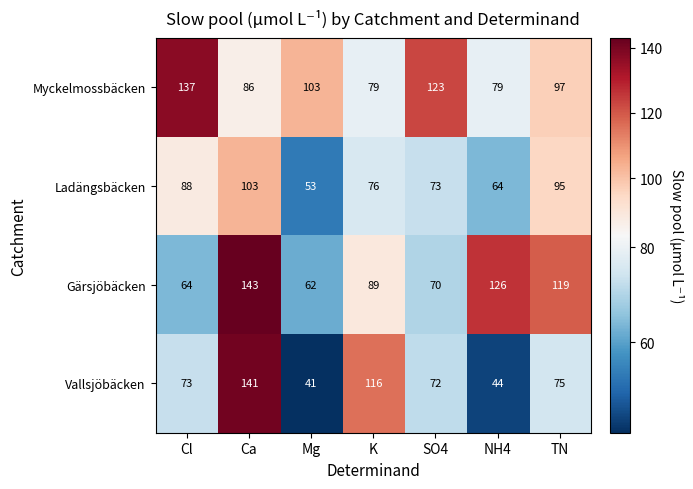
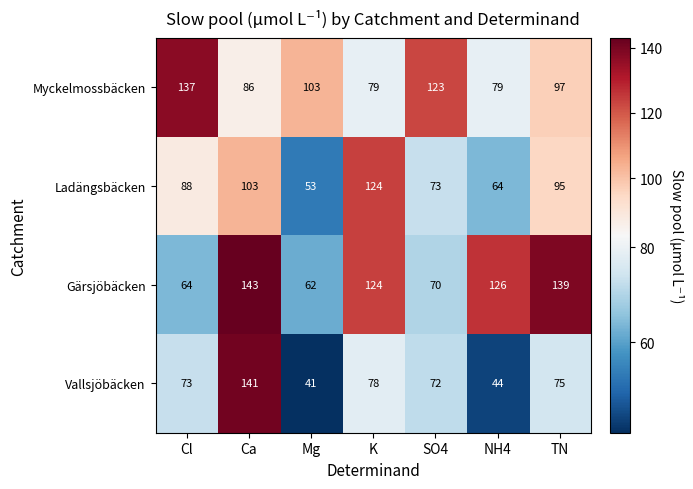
  {
    "Myckelmossbäcken": {
      "Cl": 137,
      "Ca": 86,
      "Mg": 103,
      "K": 79,
      "SO4": 123,
      "NH4": 79,
      "TN": 97
    },
    "Ladängsbäcken": {
      "Cl": 88,
      "Ca": 103,
      "Mg": 53,
-     "K": 76,
+     "K": 124,
      "SO4": 73,
      "NH4": 64,
      "TN": 95
    },
    "Gärsjöbäcken": {
      "Cl": 64,
      "Ca": 143,
      "Mg": 62,
-     "K": 89,
+     "K": 124,
      "SO4": 70,
      "NH4": 126,
-     "TN": 119
+     "TN": 139
    },
    "Vallsjöbäcken": {
      "Cl": 73,
      "Ca": 141,
      "Mg": 41,
-     "K": 116,
+     "K": 78,
      "SO4": 72,
      "NH4": 44,
      "TN": 75
    }
  }
